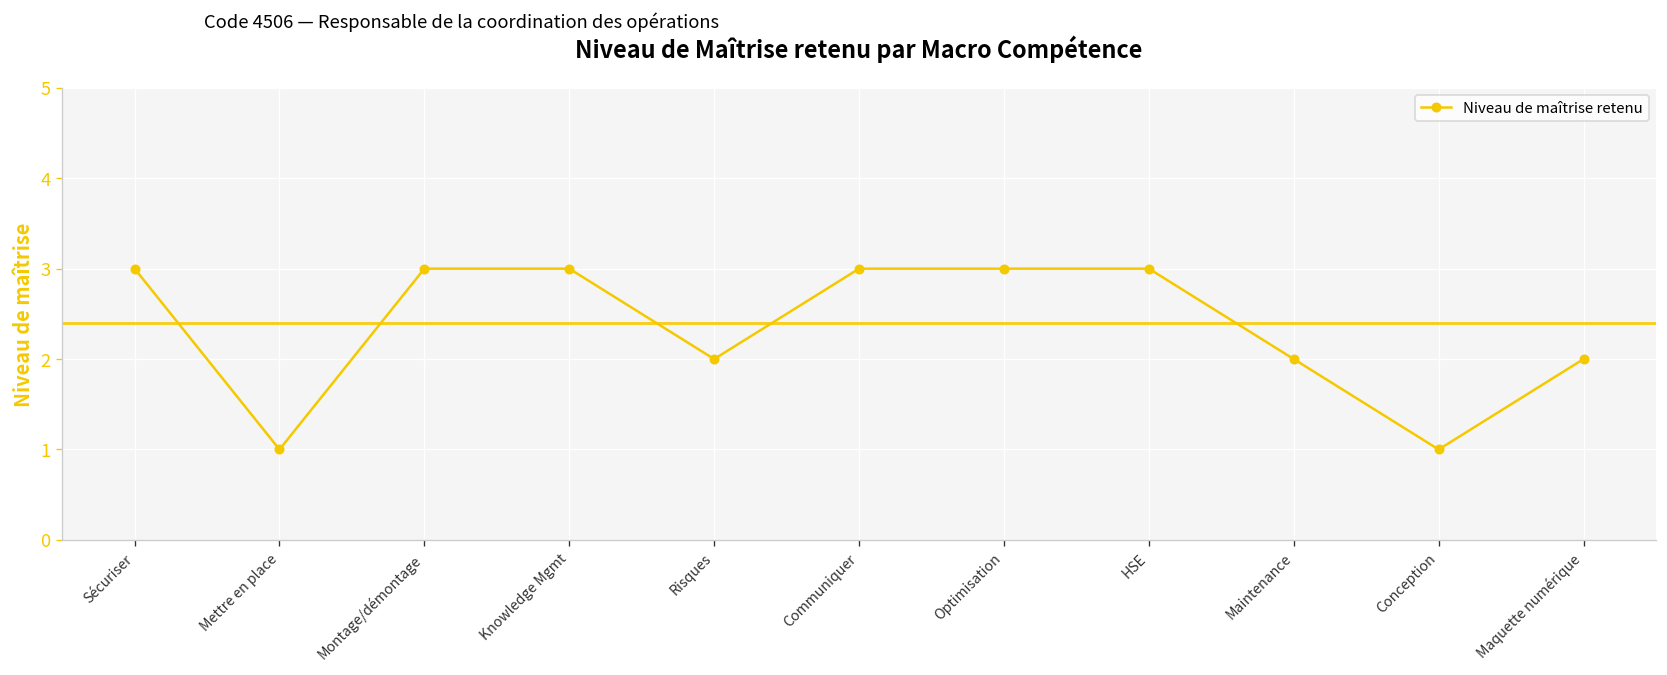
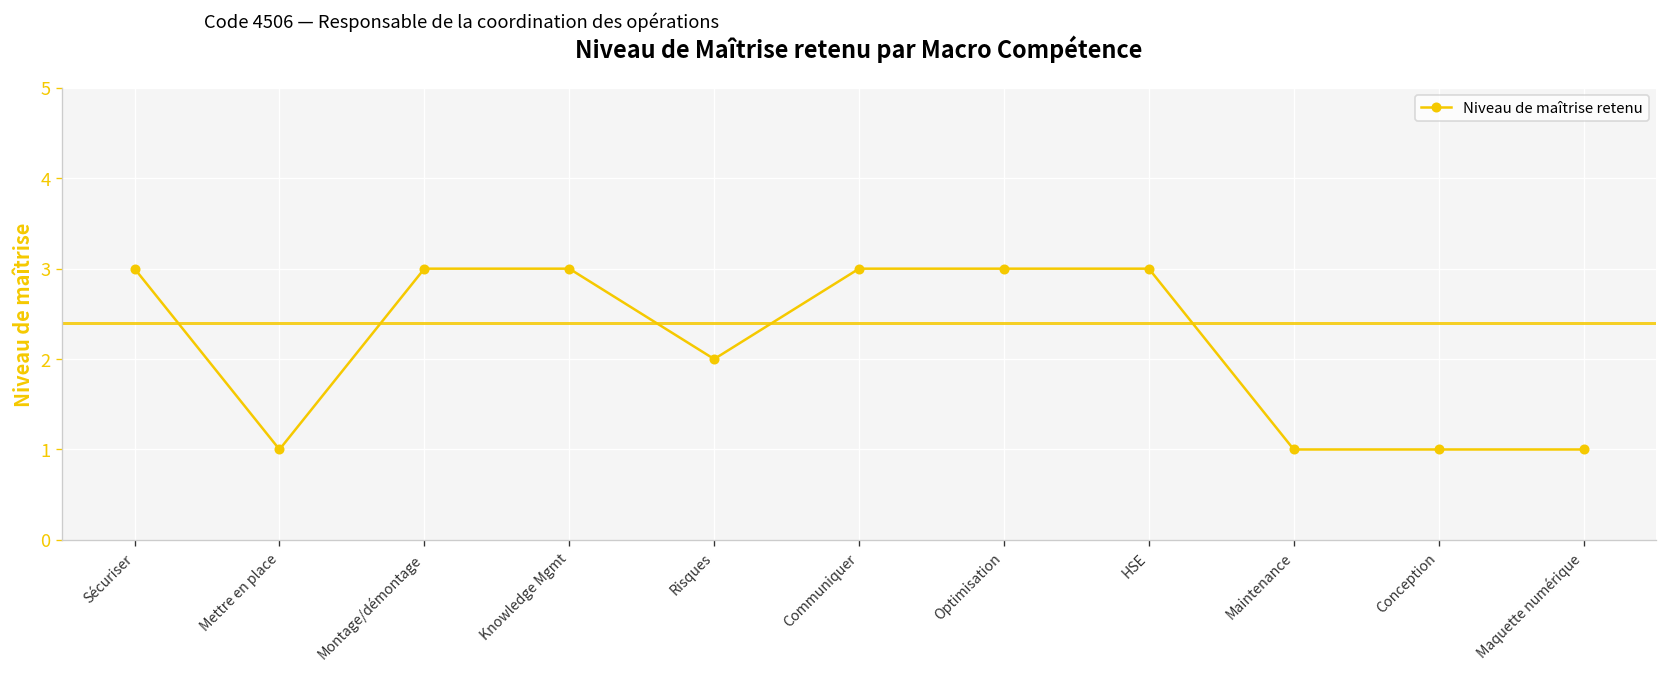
  {
    "Sécuriser": 3,
    "Mettre en place": 1,
    "Montage/démontage": 3,
    "Knowledge Mgmt": 3,
    "Risques": 2,
    "Communiquer": 3,
    "Optimisation": 3,
    "HSE": 3,
-   "Maintenance": 2,
+   "Maintenance": 1,
    "Conception": 1,
-   "Maquette numérique": 2
+   "Maquette numérique": 1
  }
